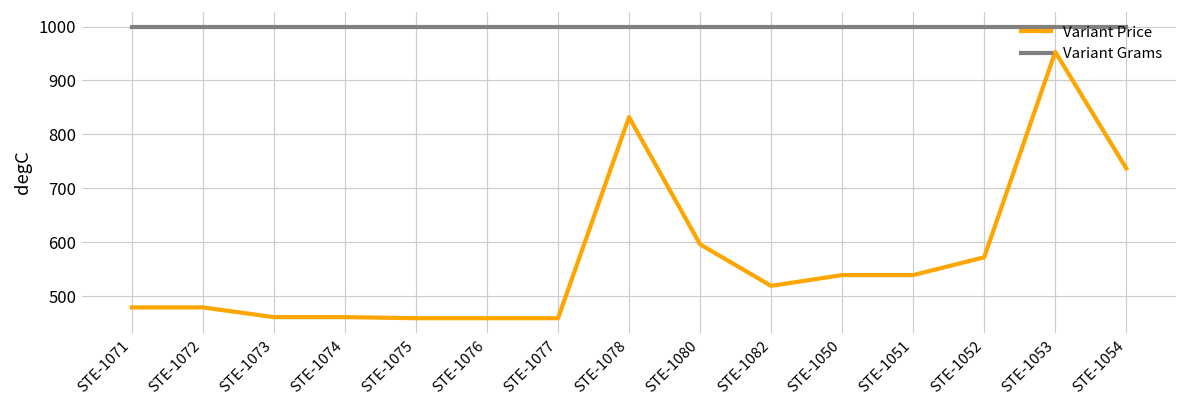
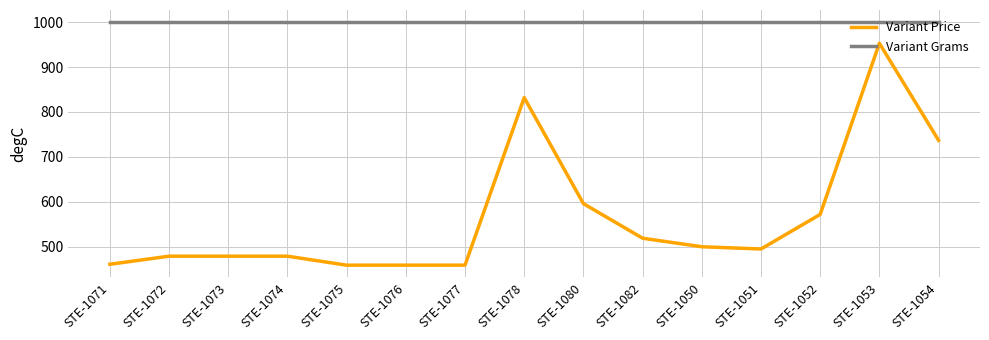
  {
    "Variant Price": {
-     "STE-1071": 480,
+     "STE-1071": 460,
      "STE-1072": 480,
-     "STE-1073": 460,
-     "STE-1074": 460,
+     "STE-1073": 480,
+     "STE-1074": 480,
      "STE-1075": 460,
      "STE-1076": 460,
      "STE-1077": 460,
      "STE-1078": 830,
      "STE-1080": 600,
      "STE-1082": 520,
-     "STE-1050": 540,
-     "STE-1051": 540,
+     "STE-1050": 500,
+     "STE-1051": 500,
      "STE-1052": 570,
      "STE-1053": 950,
      "STE-1054": 740
    },
    "Variant Grams": {
      "STE-1071": 1000,
      "STE-1072": 1000,
      "STE-1073": 1000,
      "STE-1074": 1000,
      "STE-1075": 1000,
      "STE-1076": 1000,
      "STE-1077": 1000,
      "STE-1078": 1000,
      "STE-1080": 1000,
      "STE-1082": 1000,
      "STE-1050": 1000,
      "STE-1051": 1000,
      "STE-1052": 1000,
      "STE-1053": 1000,
      "STE-1054": 1000
    }
  }
